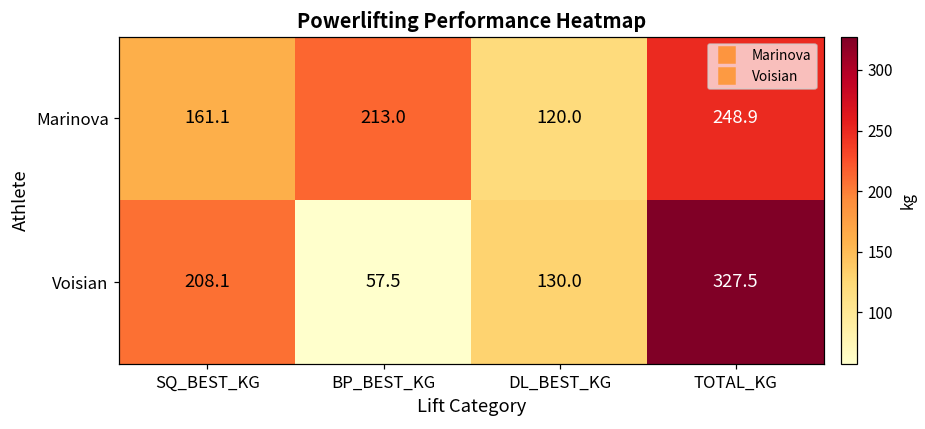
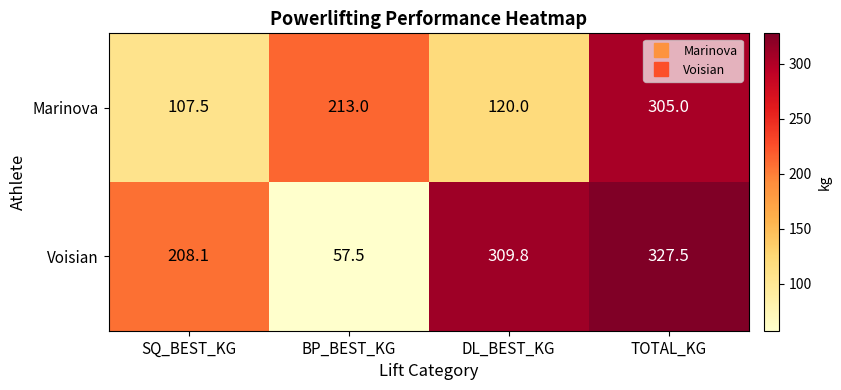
  {
    "Marinova": {
-     "SQ_BEST_KG": 161.1,
+     "SQ_BEST_KG": 107.5,
      "BP_BEST_KG": 213.0,
      "DL_BEST_KG": 120.0,
-     "TOTAL_KG": 248.9
+     "TOTAL_KG": 305.0
    },
    "Voisian": {
      "SQ_BEST_KG": 208.1,
      "BP_BEST_KG": 57.5,
-     "DL_BEST_KG": 130.0,
+     "DL_BEST_KG": 309.8,
      "TOTAL_KG": 327.5
    }
  }
